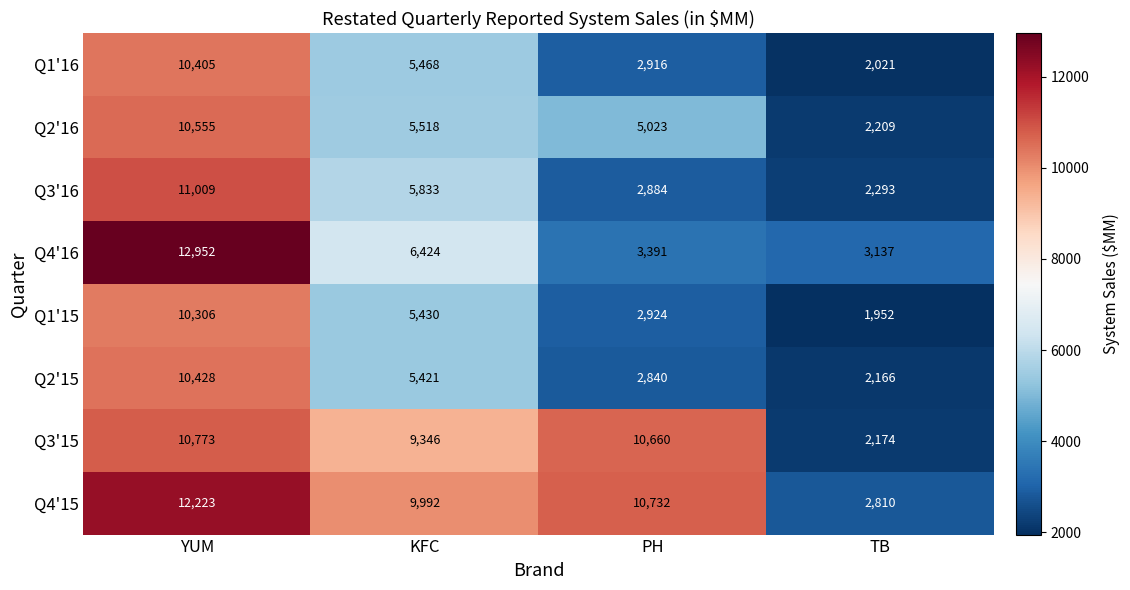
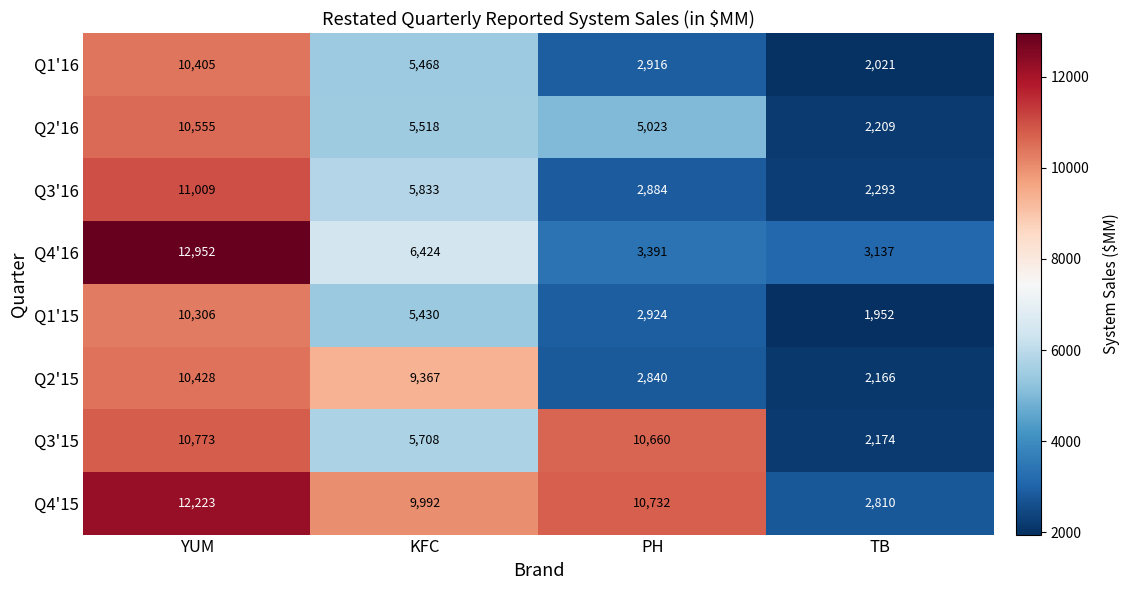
  {
    "Q1'16": {
      "YUM": "10,405",
      "KFC": "5,468",
      "PH": "2,916",
      "TB": "2,021"
    },
    "Q2'16": {
      "YUM": "10,555",
      "KFC": "5,518",
      "PH": "5,023",
      "TB": "2,209"
    },
    "Q3'16": {
      "YUM": "11,009",
      "KFC": "5,833",
      "PH": "2,884",
      "TB": "2,293"
    },
    "Q4'16": {
      "YUM": "12,952",
      "KFC": "6,424",
      "PH": "3,391",
      "TB": "3,137"
    },
    "Q1'15": {
      "YUM": "10,306",
      "KFC": "5,430",
      "PH": "2,924",
      "TB": "1,952"
    },
    "Q2'15": {
      "YUM": "10,428",
-     "KFC": "5,421",
+     "KFC": "9,367",
      "PH": "2,840",
      "TB": "2,166"
    },
    "Q3'15": {
      "YUM": "10,773",
-     "KFC": "9,346",
+     "KFC": "5,708",
      "PH": "10,660",
      "TB": "2,174"
    },
    "Q4'15": {
      "YUM": "12,223",
      "KFC": "9,992",
      "PH": "10,732",
      "TB": "2,810"
    }
  }
